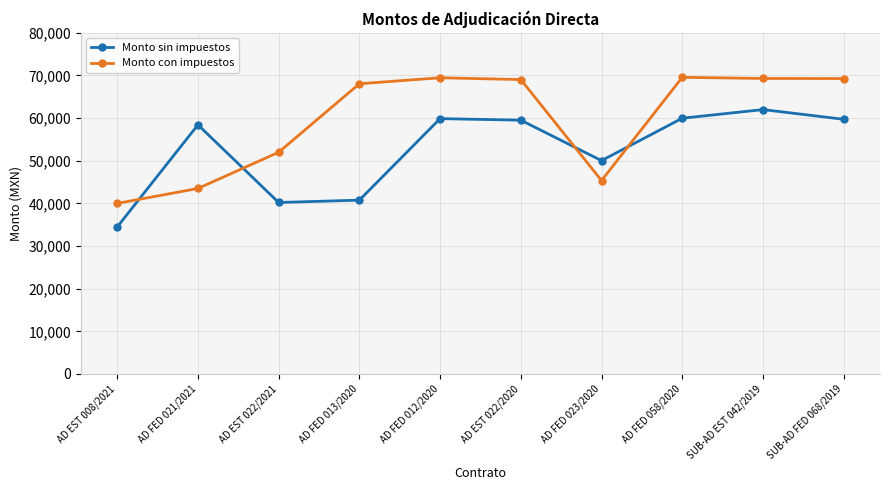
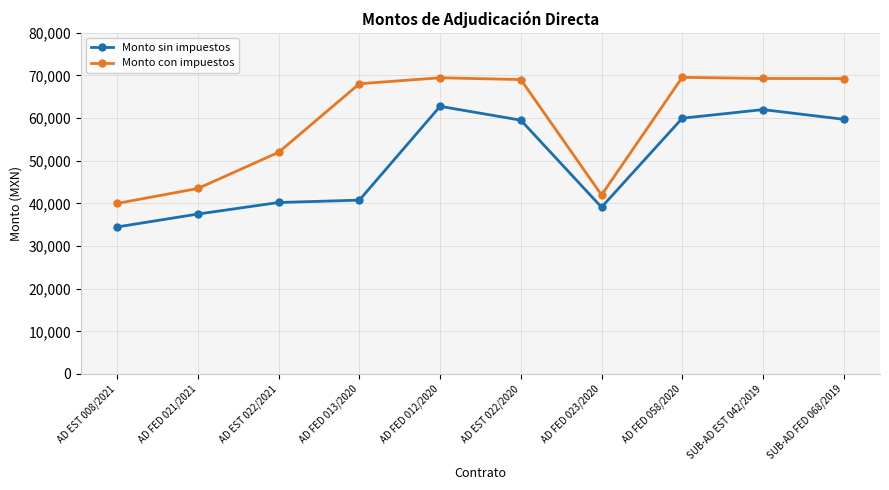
  {
    "Monto sin impuestos": {
      "AD EST 008/2021": "34,000",
-     "AD FED 021/2021": "58,000",
+     "AD FED 021/2021": "38,000",
      "AD EST 022/2021": "40,000",
      "AD FED 013/2020": "41,000",
-     "AD FED 012/2020": "60,000",
+     "AD FED 012/2020": "63,000",
      "AD EST 022/2020": "60,000",
-     "AD FED 023/2020": "50,000",
+     "AD FED 023/2020": "39,000",
      "AD FED 058/2020": "60,000",
      "SUB-AD EST 042/2019": "62,000",
      "SUB-AD FED 068/2019": "60,000"
    },
    "Monto con impuestos": {
      "AD EST 008/2021": "40,000",
      "AD FED 021/2021": "44,000",
      "AD EST 022/2021": "52,000",
      "AD FED 013/2020": "68,000",
      "AD FED 012/2020": "69,000",
      "AD EST 022/2020": "69,000",
-     "AD FED 023/2020": "45,000",
+     "AD FED 023/2020": "42,000",
      "AD FED 058/2020": "70,000",
      "SUB-AD EST 042/2019": "69,000",
      "SUB-AD FED 068/2019": "69,000"
    }
  }
